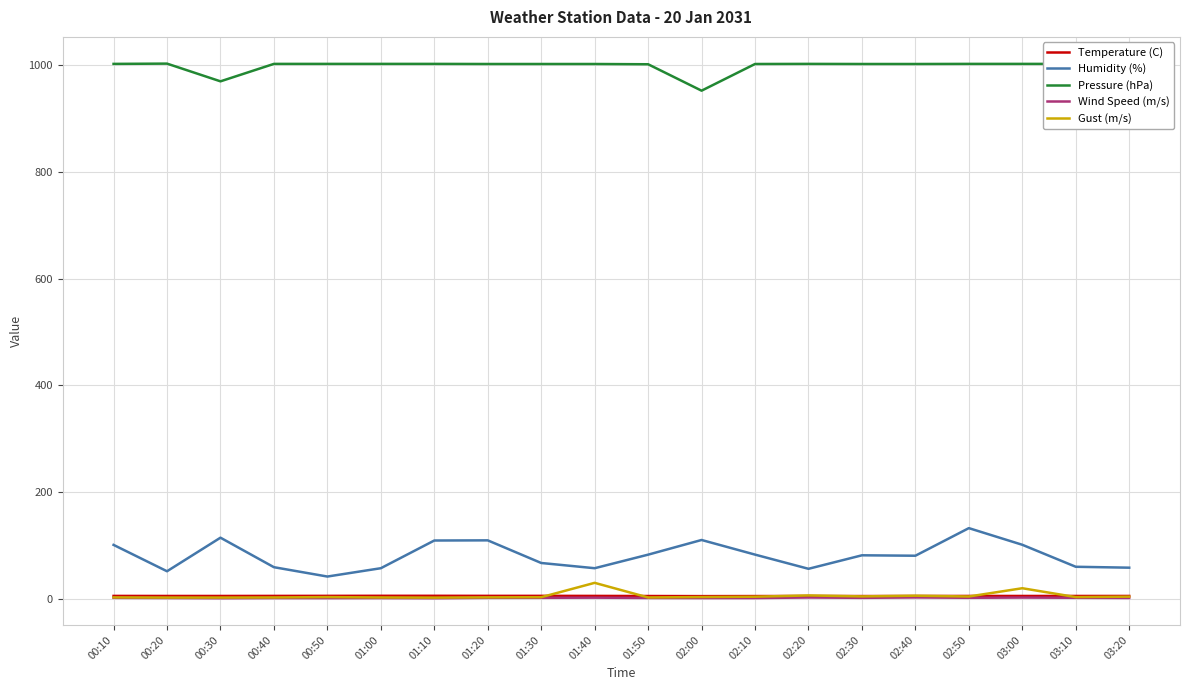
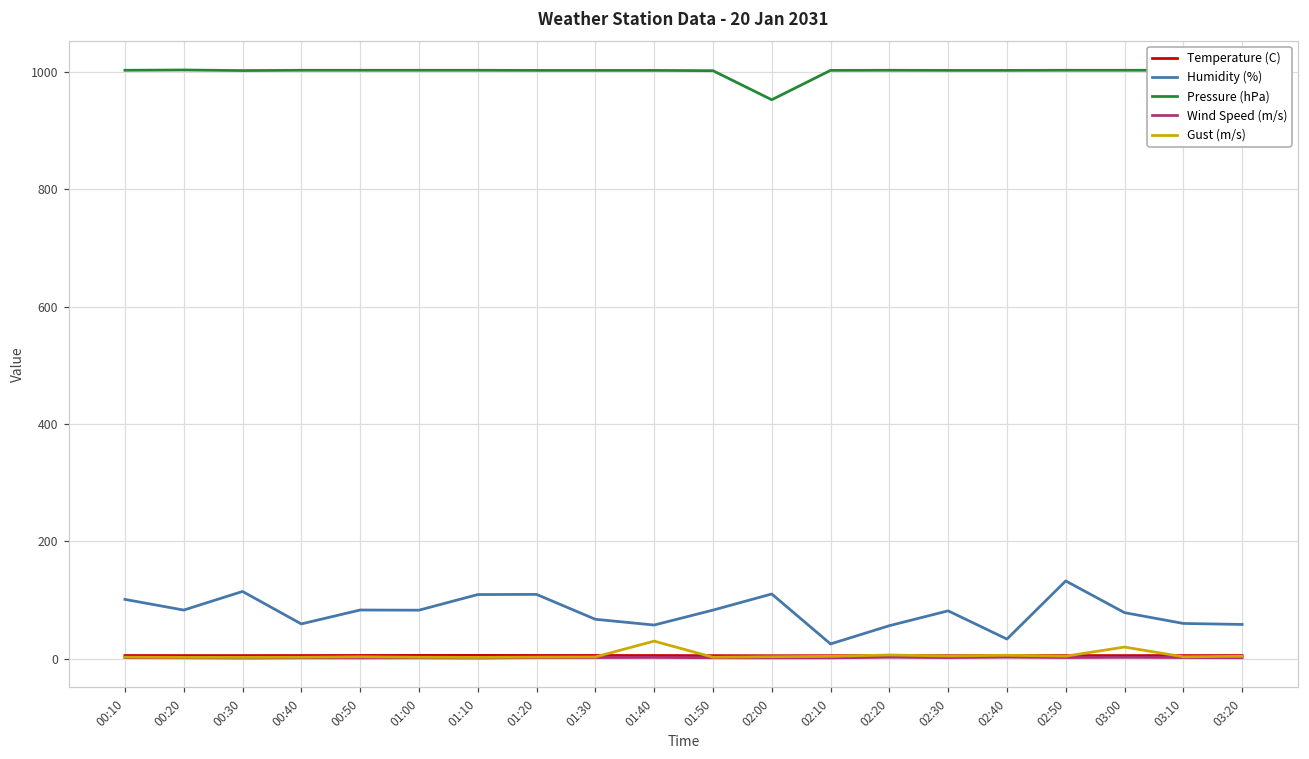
  {
    "Humidity (%)": {
      "00:10": 100,
-     "00:20": 50,
+     "00:20": 80,
      "00:30": 110,
      "00:40": 60,
-     "00:50": 40,
-     "01:00": 60,
+     "00:50": 80,
+     "01:00": 80,
      "01:10": 110,
      "01:20": 110,
      "01:30": 70,
      "01:40": 60,
      "01:50": 80,
      "02:00": 110,
-     "02:10": 80,
+     "02:10": 30,
      "02:20": 60,
      "02:30": 80,
-     "02:40": 80,
+     "02:40": 30,
      "02:50": 130,
-     "03:00": 100,
+     "03:00": 80,
      "03:10": 60,
      "03:20": 60
    },
    "Pressure (hPa)": {
      "00:10": 1000,
      "00:20": 1000,
-     "00:30": 970,
+     "00:30": 1000,
      "00:40": 1000,
      "00:50": 1000,
      "01:00": 1000,
      "01:10": 1000,
      "01:20": 1000,
      "01:30": 1000,
      "01:40": 1000,
      "01:50": 1000,
      "02:00": 950,
      "02:10": 1000,
      "02:20": 1000,
      "02:30": 1000,
      "02:40": 1000,
      "02:50": 1000,
      "03:00": 1000
    },
    "Gust (m/s)": {
      "01:40": 30,
      "03:00": 20
    }
  }
